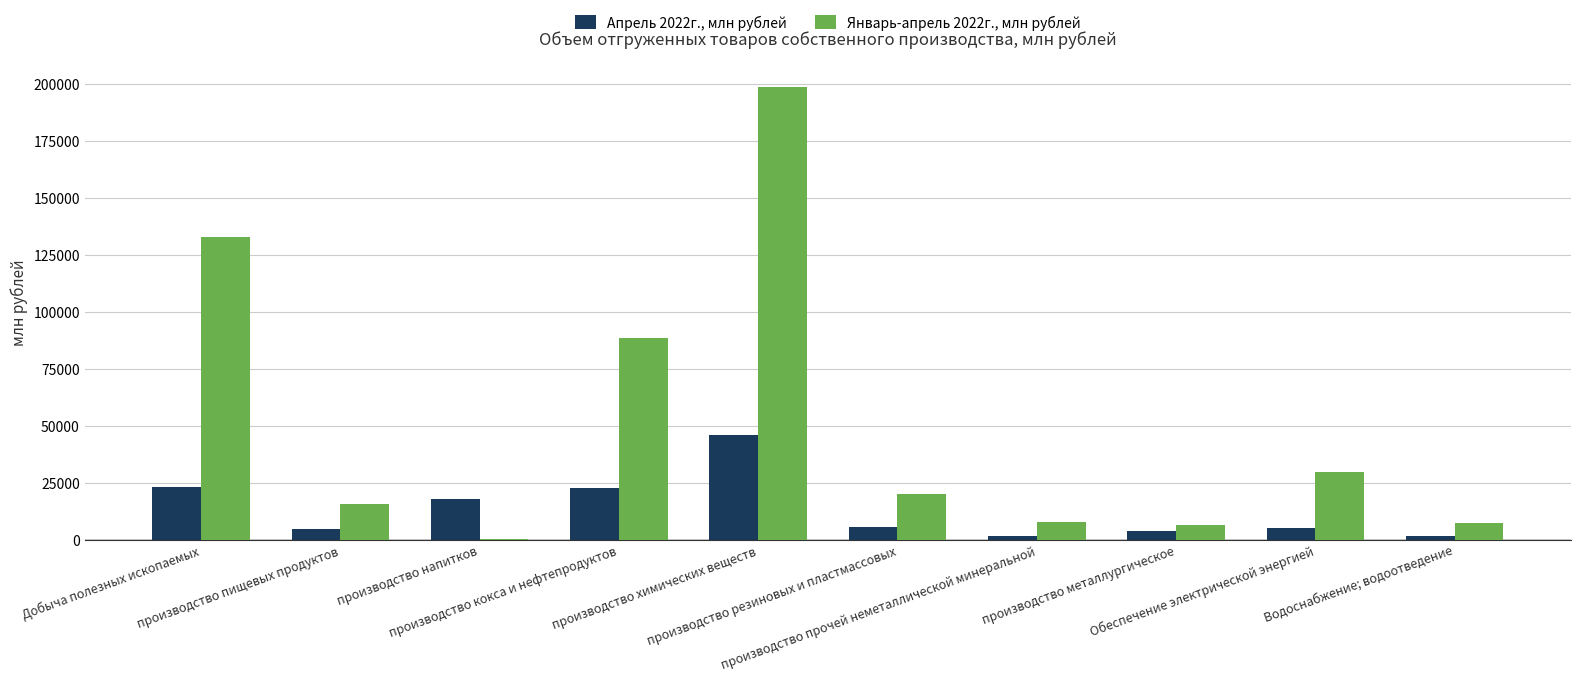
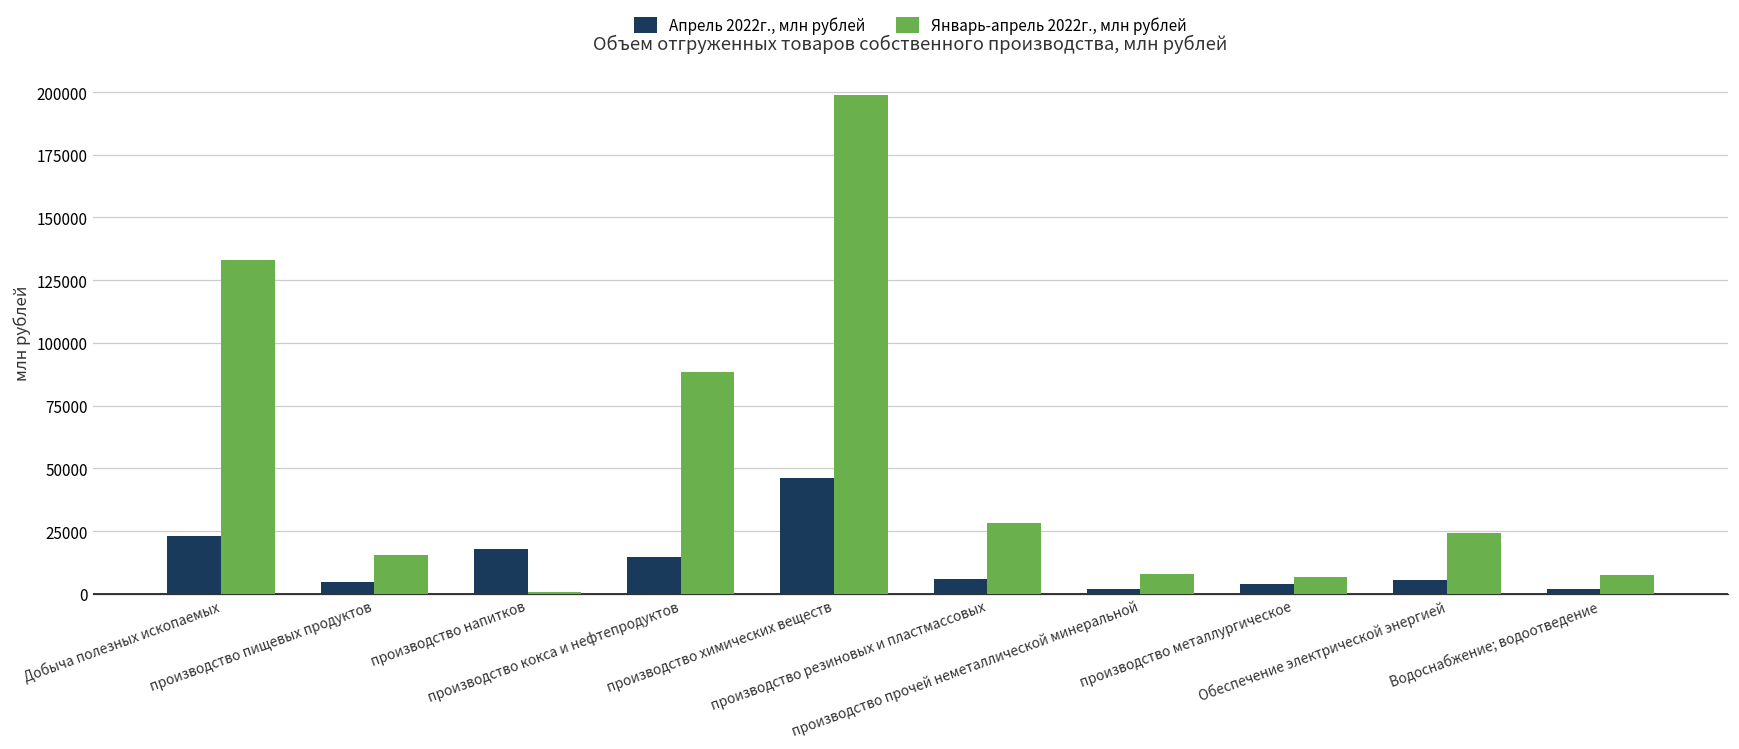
  {
    "Апрель 2022г., млн рублей": {
      "Добыча полезных ископаемых": 23000,
      "производство пищевых продуктов": 5000,
      "производство напитков": 18000,
-     "производство кокса и нефтепродуктов": 23000,
+     "производство кокса и нефтепродуктов": 15000,
      "производство химических веществ": 46000,
      "производство резиновых и пластмассовых": 6000,
      "производство прочей неметаллической минеральной": 2000,
      "производство металлургическое": 4000,
      "Обеспечение электрической энергией": 5000,
      "Водоснабжение; водоотведение": 2000
    },
    "Январь-апрель 2022г., млн рублей": {
      "Добыча полезных ископаемых": 133000,
      "производство пищевых продуктов": 16000,
      "производство кокса и нефтепродуктов": 89000,
      "производство химических веществ": 199000,
-     "производство резиновых и пластмассовых": 20000,
+     "производство резиновых и пластмассовых": 28000,
      "производство прочей неметаллической минеральной": 8000,
      "производство металлургическое": 7000,
-     "Обеспечение электрической энергией": 30000,
+     "Обеспечение электрической энергией": 24000,
      "Водоснабжение; водоотведение": 7000
    }
  }
